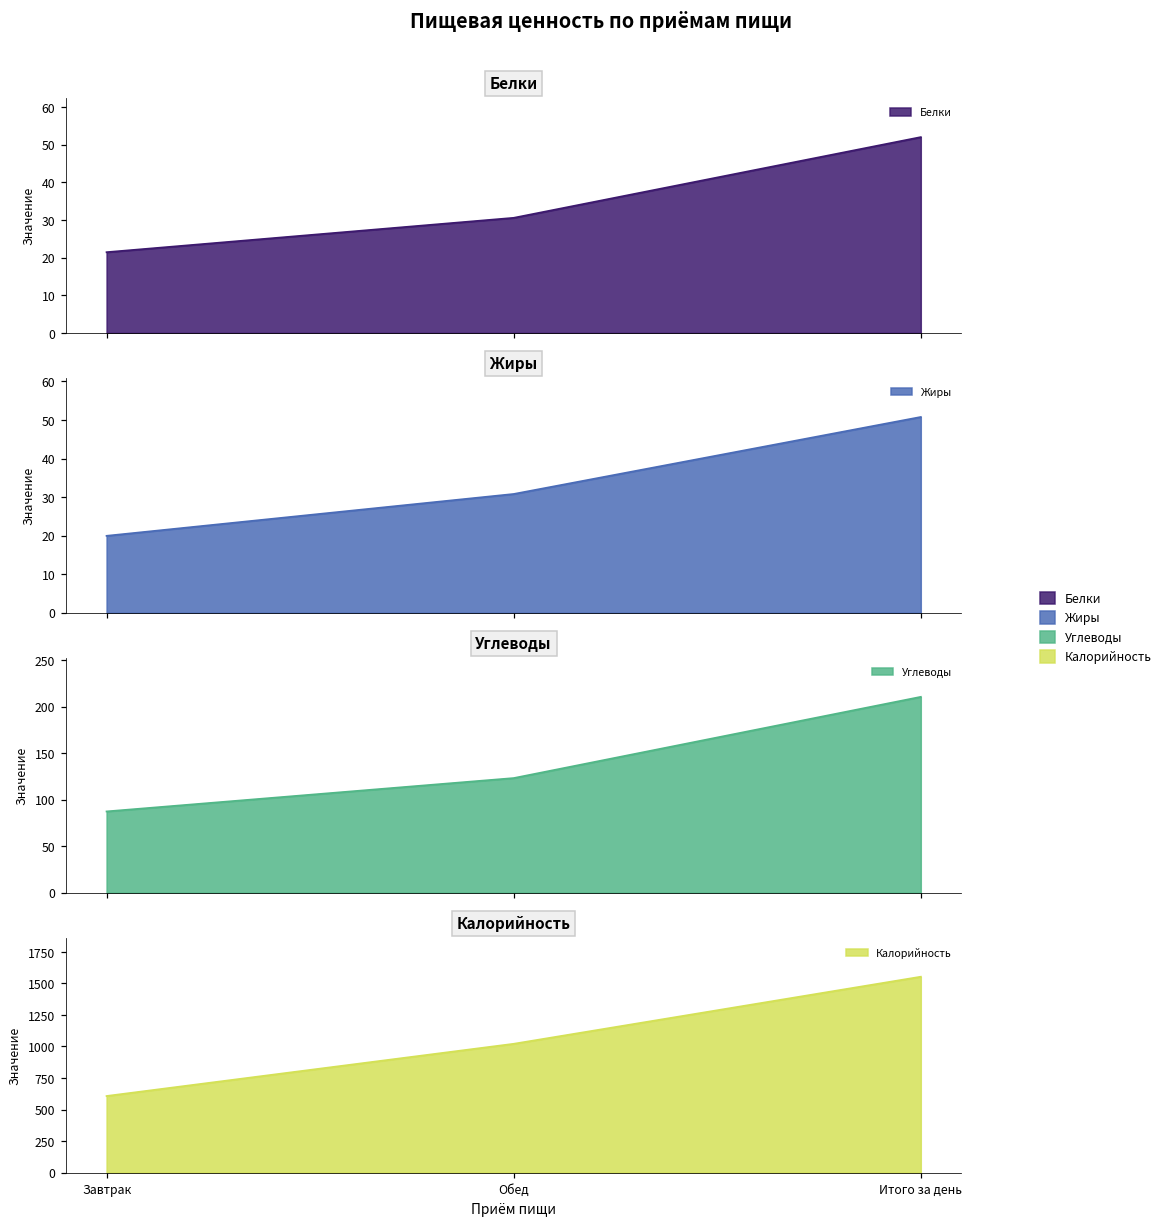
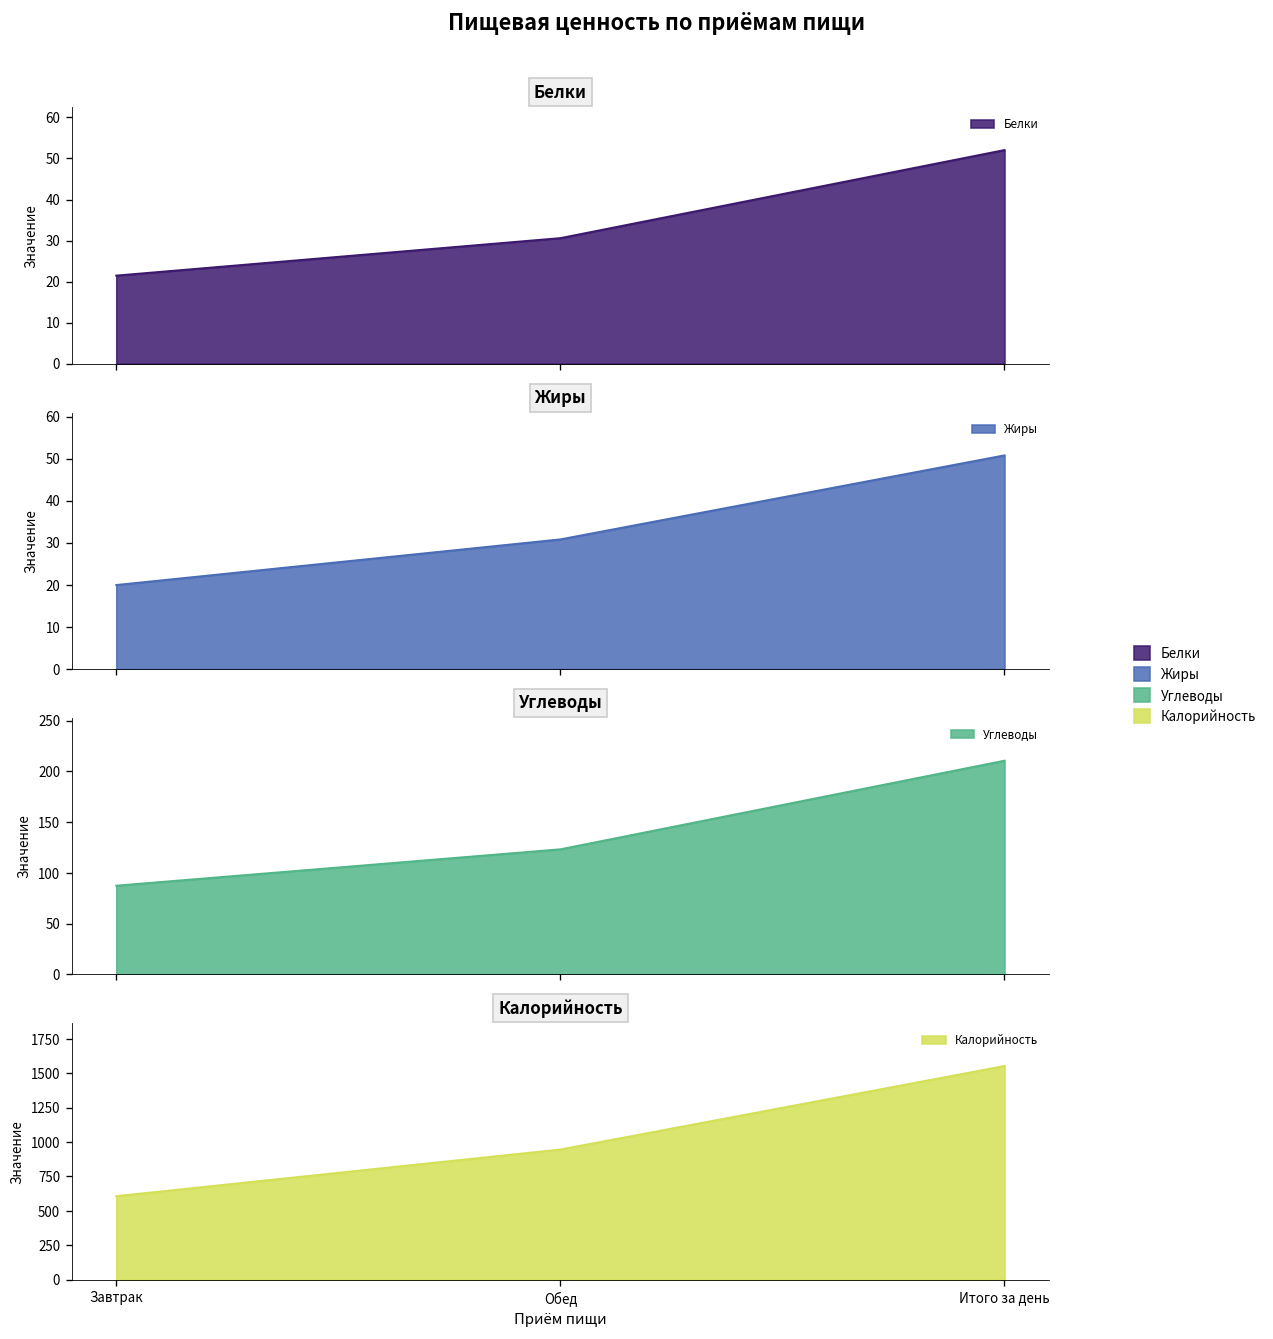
  {
    "Калорийность": {
      "Завтрак": 610,
-     "Обед": 1020,
+     "Обед": 950,
      "Итого за день": 1550
    }
  }
